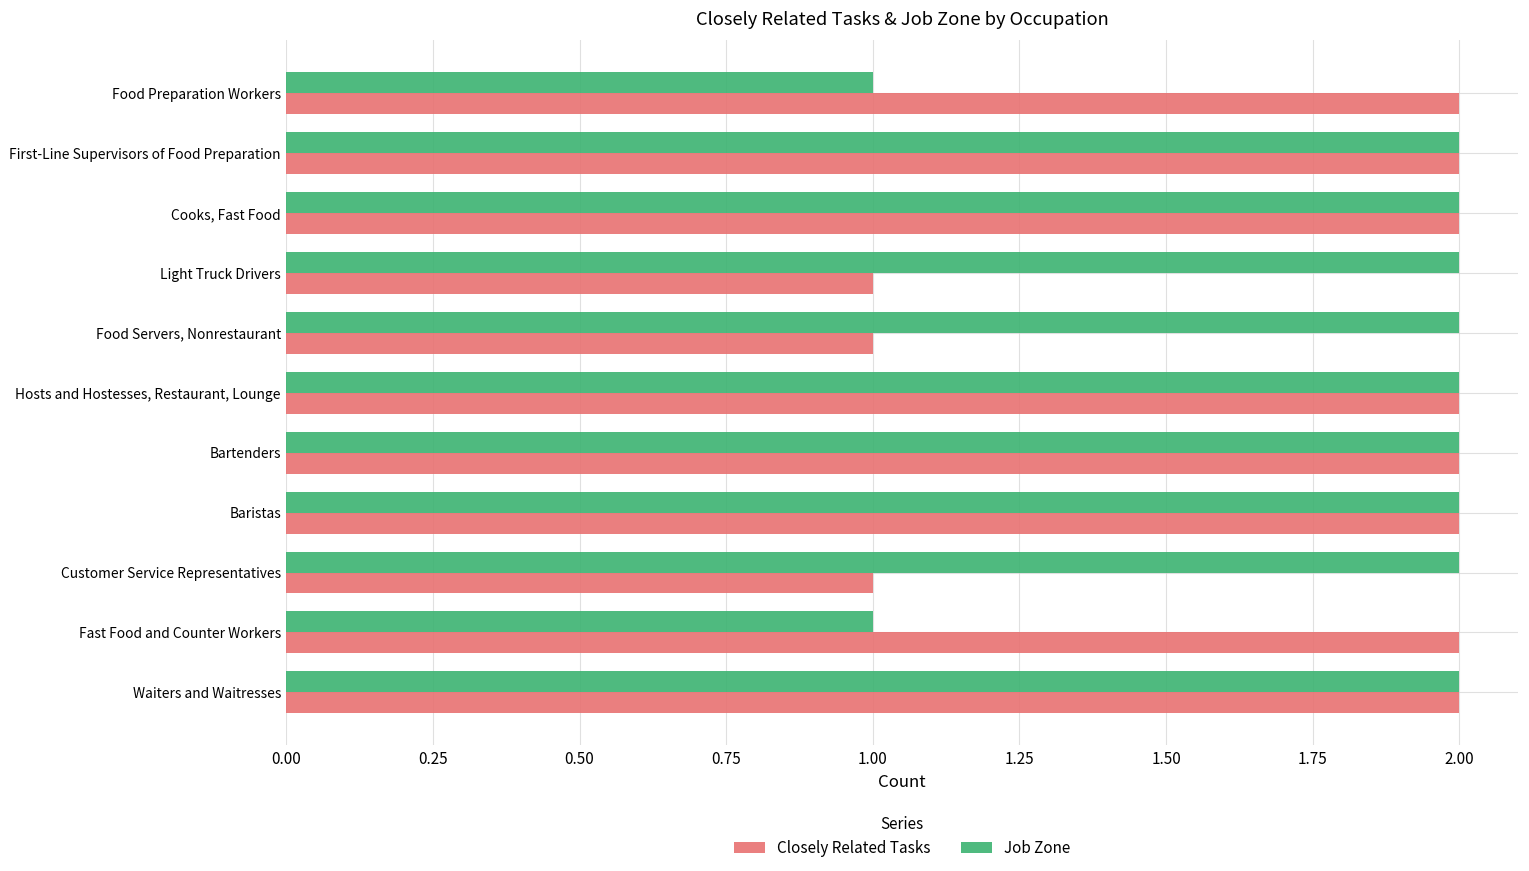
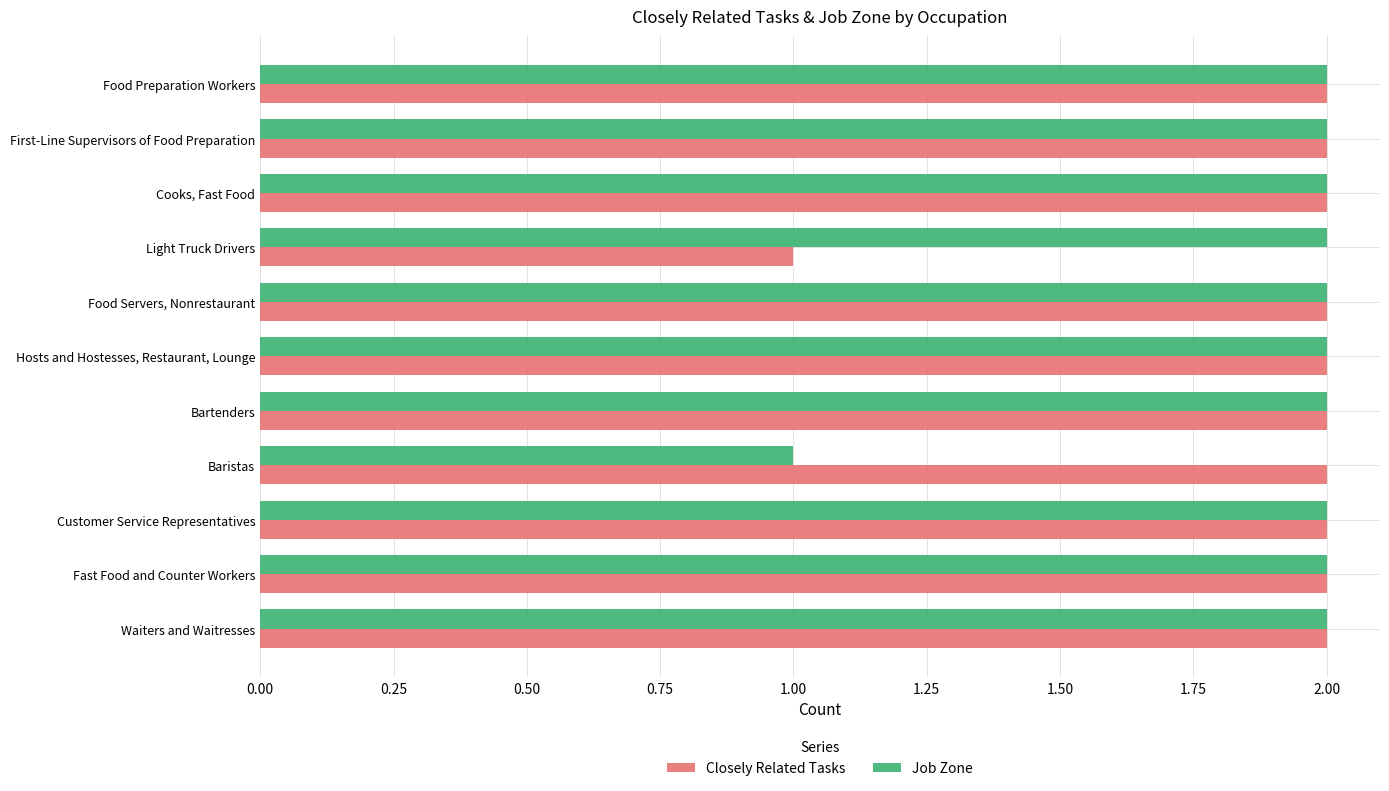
  {
    "Closely Related Tasks": {
      "Food Preparation Workers": 2,
      "First-Line Supervisors of Food Preparation": 2,
      "Cooks, Fast Food": 2,
      "Light Truck Drivers": 1,
-     "Food Servers, Nonrestaurant": 1,
+     "Food Servers, Nonrestaurant": 2,
      "Hosts and Hostesses, Restaurant, Lounge": 2,
      "Bartenders": 2,
      "Baristas": 2,
-     "Customer Service Representatives": 1,
+     "Customer Service Representatives": 2,
      "Fast Food and Counter Workers": 2,
      "Waiters and Waitresses": 2
    },
    "Job Zone": {
-     "Food Preparation Workers": 1,
+     "Food Preparation Workers": 2,
      "First-Line Supervisors of Food Preparation": 2,
      "Cooks, Fast Food": 2,
      "Light Truck Drivers": 2,
      "Food Servers, Nonrestaurant": 2,
      "Hosts and Hostesses, Restaurant, Lounge": 2,
      "Bartenders": 2,
-     "Baristas": 2,
+     "Baristas": 1,
      "Customer Service Representatives": 2,
-     "Fast Food and Counter Workers": 1,
+     "Fast Food and Counter Workers": 2,
      "Waiters and Waitresses": 2
    }
  }
